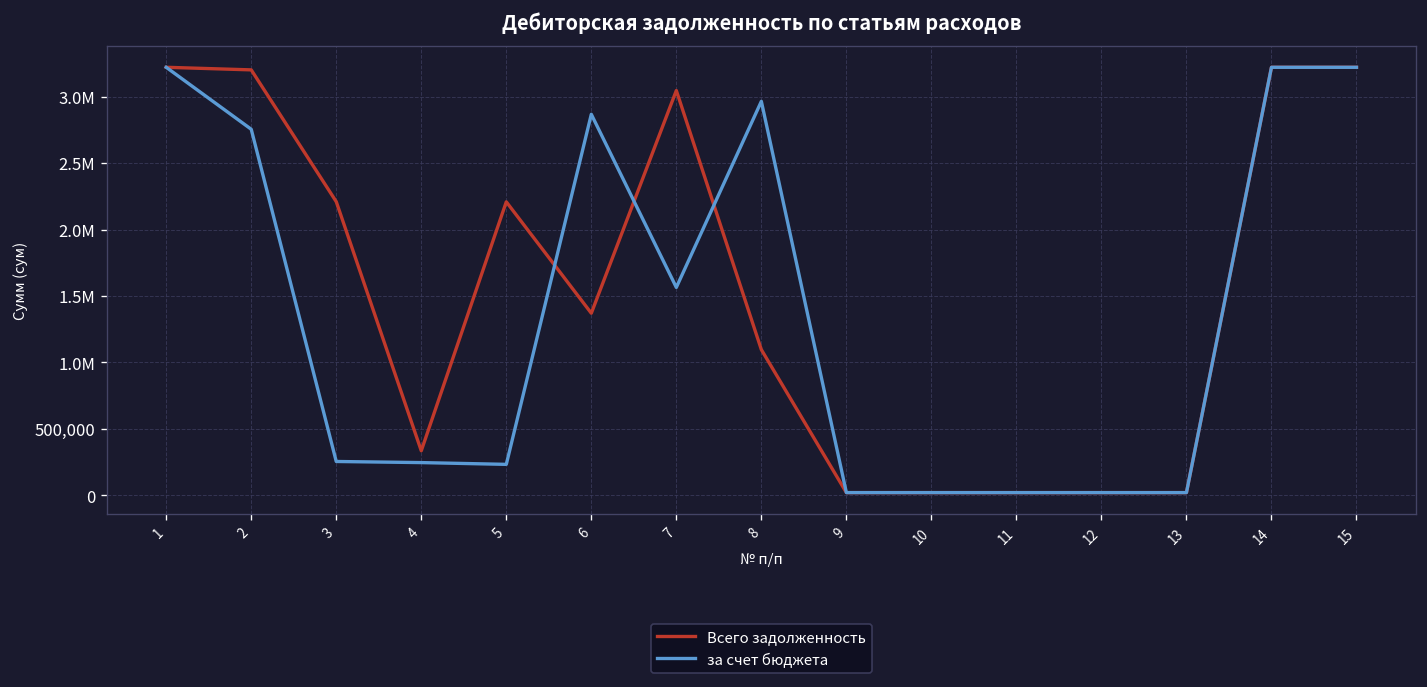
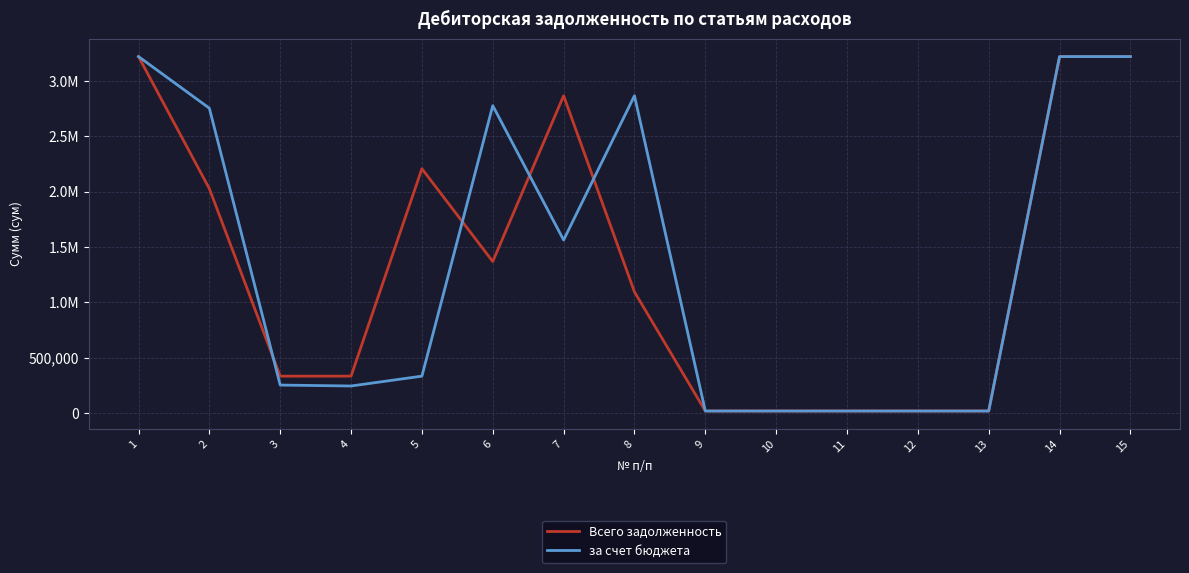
  {
    "Всего задолженность": {
-     "2": "3,200,000",
-     "3": "2,210,000",
+     "2": "2,030,000",
+     "3": "330,000",
      "4": "330,000",
      "5": "2,210,000",
      "6": "1,370,000",
-     "7": "3,050,000",
+     "7": "2,870,000",
      "8": "1,100,000"
    },
    "за счет бюджета": {
      "2": "2,750,000",
      "3": "250,000",
      "4": "250,000",
-     "5": "230,000",
-     "6": "2,870,000",
+     "5": "330,000",
+     "6": "2,780,000",
      "7": "1,560,000",
-     "8": "2,960,000"
+     "8": "2,870,000"
    }
  }
